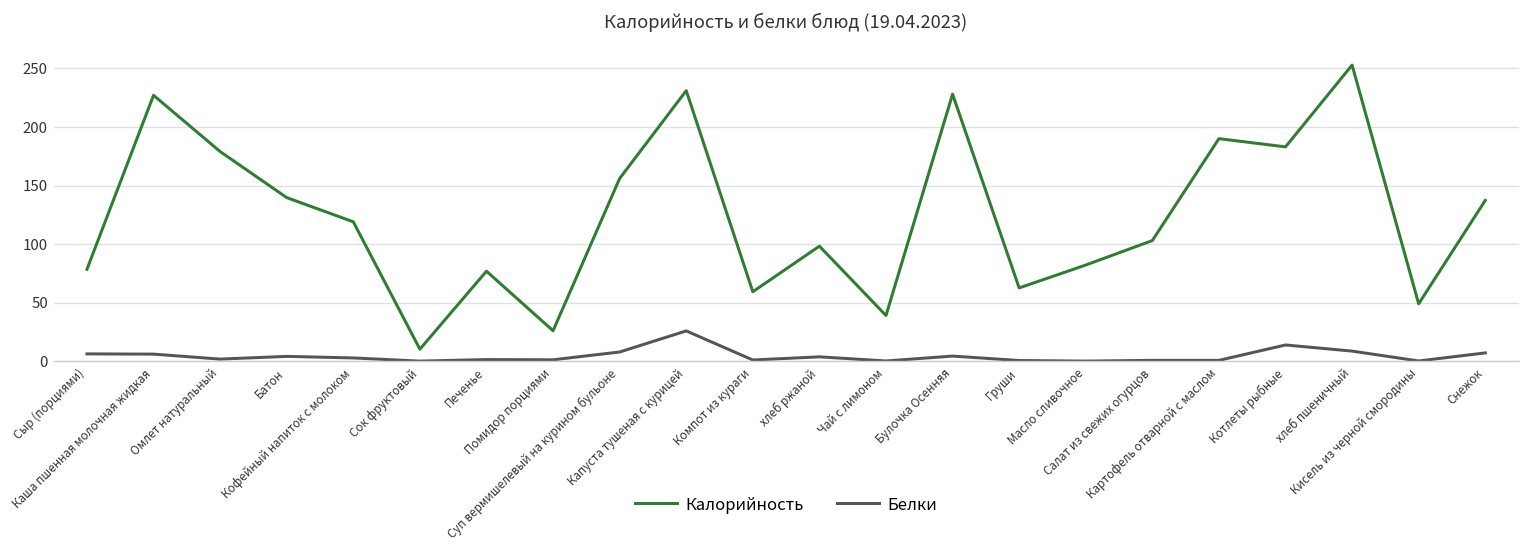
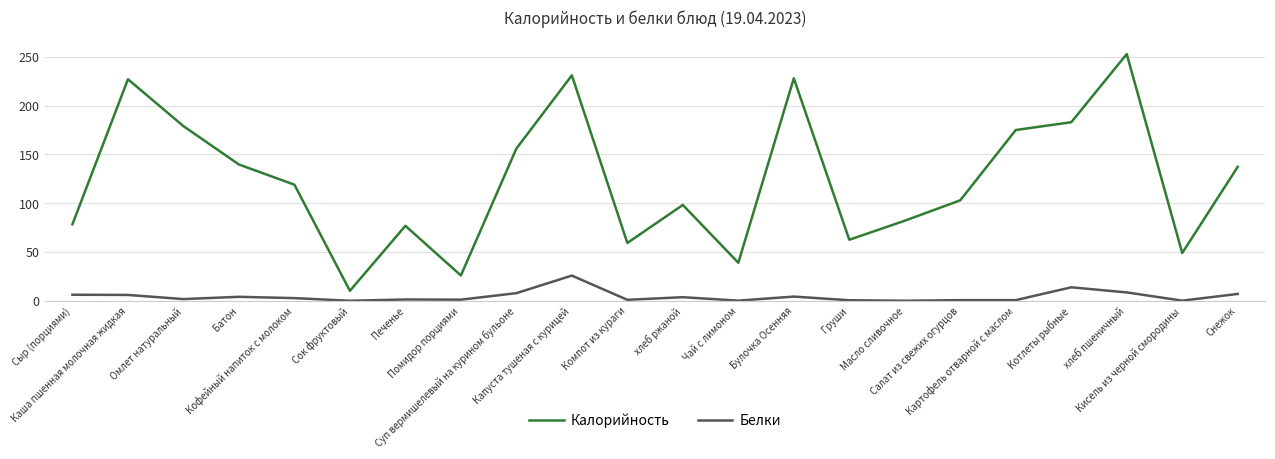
  {
    "Калорийность": {
      "Сыр (порциями)": 80,
      "Каша пшенная молочная жидкая": 230,
      "Омлет натуральный": 180,
      "Батон": 140,
      "Кофейный напиток с молоком": 120,
      "Сок фруктовый": 10,
      "Печенье": 80,
      "Помидор порциями": 30,
      "Суп вермишелевый на курином бульоне": 160,
      "Капуста тушеная с курицей": 230,
      "Компот из кураги": 60,
      "хлеб ржаной": 100,
      "Чай с лимоном": 40,
      "Булочка Осенняя": 230,
      "Груши": 60,
      "Масло сливочное": 80,
      "Салат из свежих огурцов": 100,
-     "Картофель отварной с маслом": 190,
+     "Картофель отварной с маслом": 180,
      "Котлеты рыбные": 180,
      "хлеб пшеничный": 250,
      "Кисель из черной смородины": 50,
      "Снежок": 140
    },
    "Белки": {
      "Сыр (порциями)": 10,
      "Каша пшенная молочная жидкая": 10,
      "Омлет натуральный": 0,
      "Батон": 0,
      "Кофейный напиток с молоком": 0,
      "Сок фруктовый": 0,
      "Печенье": 0,
      "Помидор порциями": 0,
      "Суп вермишелевый на курином бульоне": 10,
      "Капуста тушеная с курицей": 30,
      "Компот из кураги": 0,
      "хлеб ржаной": 0,
      "Чай с лимоном": 0,
      "Булочка Осенняя": 0,
      "Груши": 0,
      "Масло сливочное": 0,
      "Салат из свежих огурцов": 0,
      "Картофель отварной с маслом": 0,
      "Котлеты рыбные": 10,
      "хлеб пшеничный": 10,
      "Кисель из черной смородины": 0,
      "Снежок": 10
    }
  }
